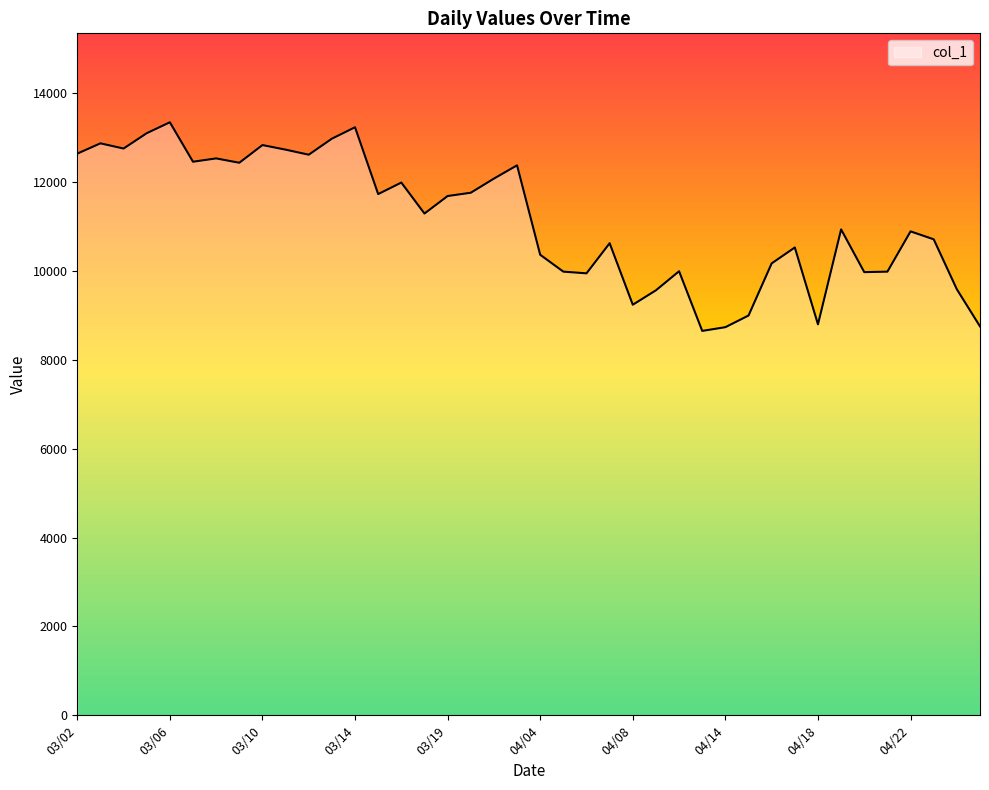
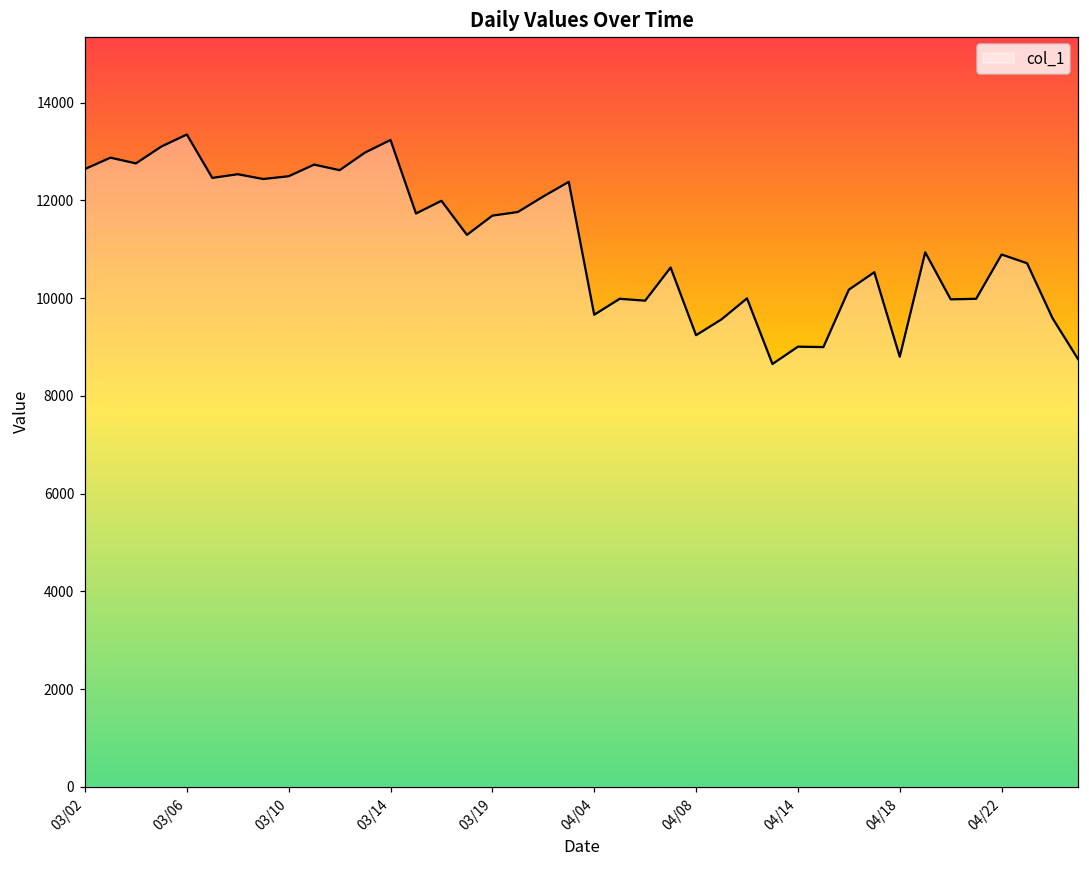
  {
    "03/02": 12600,
    "03/06": 13300,
-   "03/10": 12800,
+   "03/10": 12500,
    "03/14": 13200,
    "03/19": 11700,
-   "04/04": 10400,
+   "04/04": 9700,
    "04/08": 9200,
-   "04/14": 8700,
+   "04/14": 9000,
    "04/18": 8800,
    "04/22": 10900
  }
